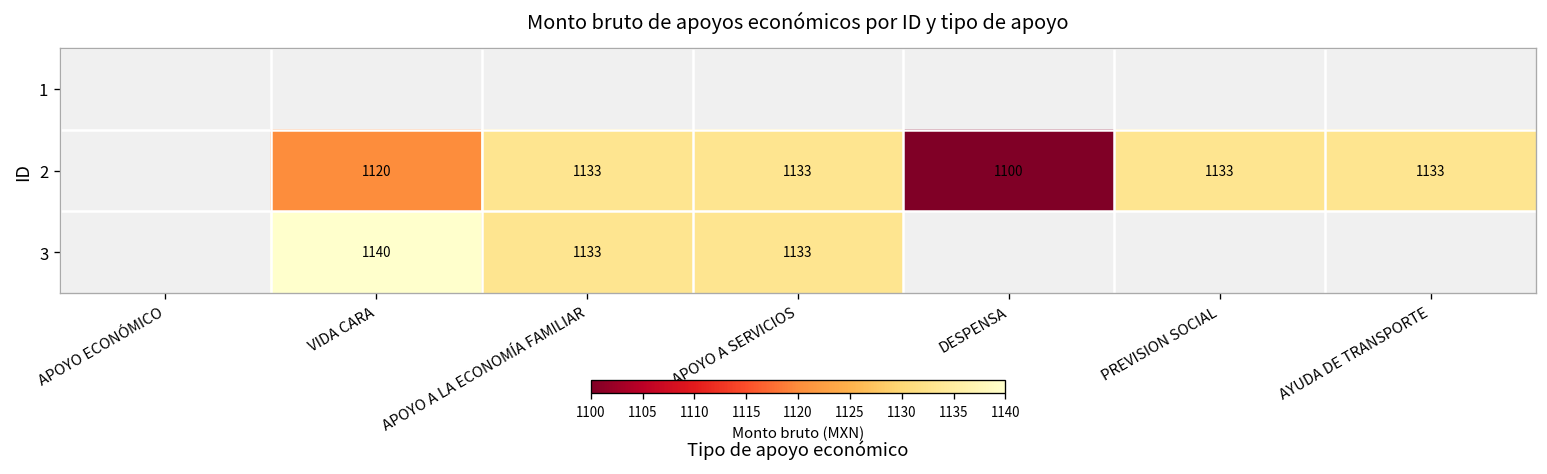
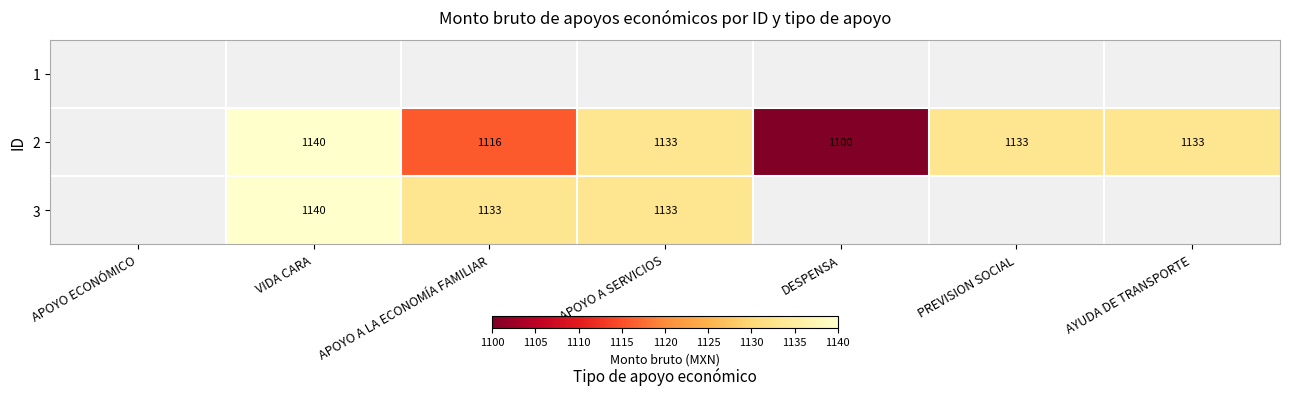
  {
    "2": {
-     "VIDA CARA": 1120,
-     "APOYO A LA ECONOMÍA FAMILIAR": 1133,
+     "VIDA CARA": 1140,
+     "APOYO A LA ECONOMÍA FAMILIAR": 1116,
      "APOYO A SERVICIOS": 1133,
      "DESPENSA": 1100,
      "PREVISION SOCIAL": 1133,
      "AYUDA DE TRANSPORTE": 1133
    },
    "3": {
      "VIDA CARA": 1140,
      "APOYO A LA ECONOMÍA FAMILIAR": 1133,
      "APOYO A SERVICIOS": 1133
    }
  }
